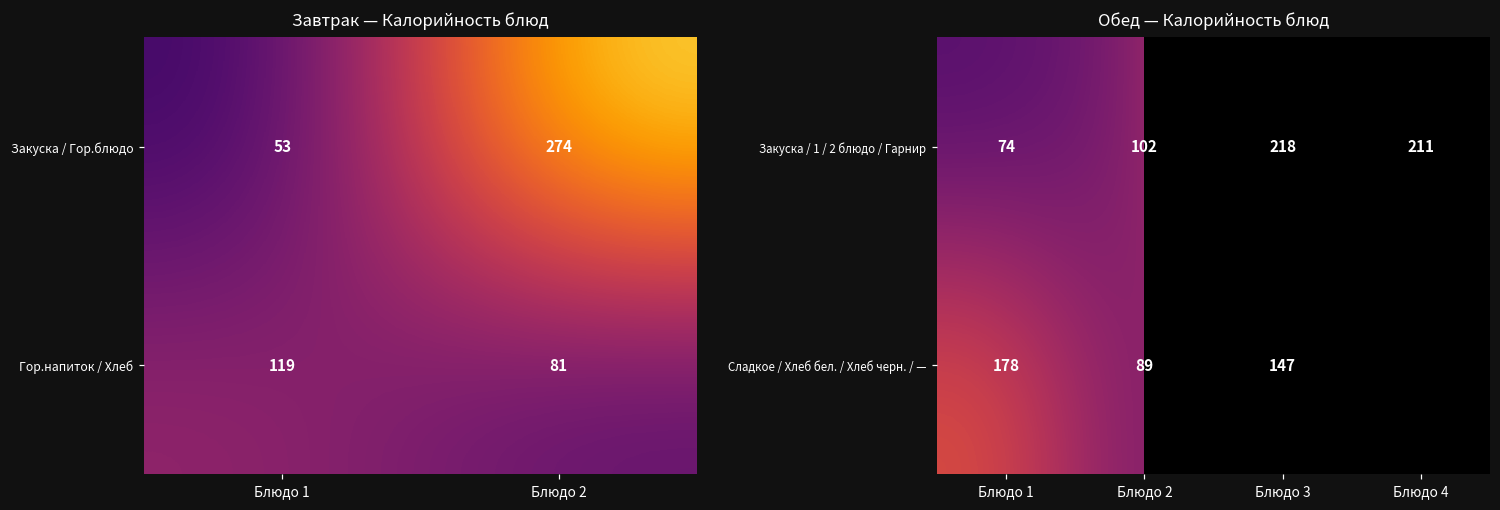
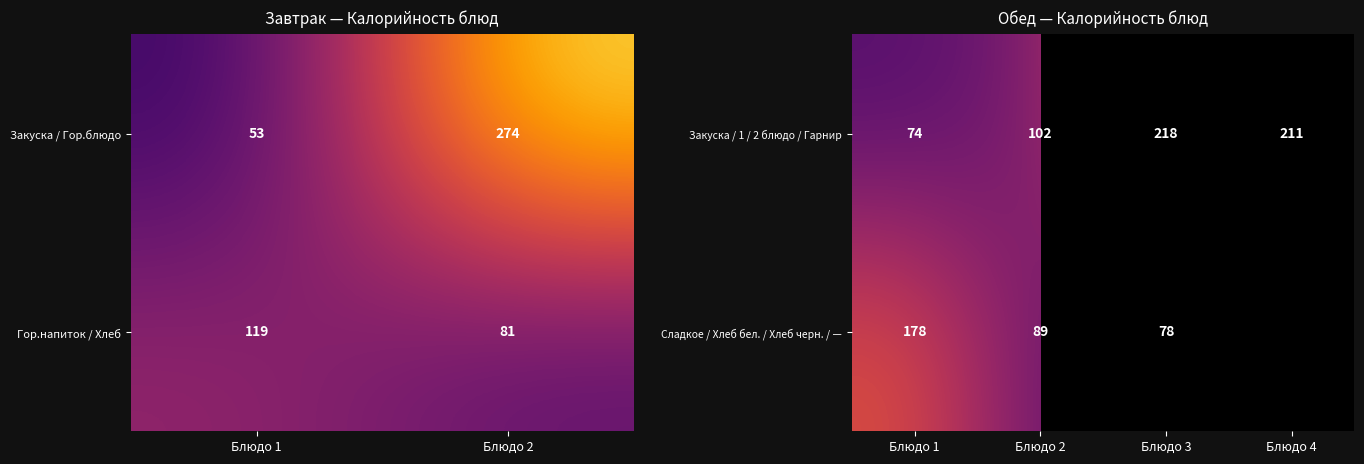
  {
    "Завтрак — Калорийность блюд": {
      "Закуска / Гор.блюдо": {
        "Блюдо 1": 53,
        "Блюдо 2": 274
      },
      "Гор.напиток / Хлеб": {
        "Блюдо 1": 119,
        "Блюдо 2": 81
      }
    },
    "Обед — Калорийность блюд": {
      "Закуска / 1 / 2 блюдо / Гарнир": {
        "Блюдо 1": 74,
        "Блюдо 2": 102,
        "Блюдо 3": 218,
        "Блюдо 4": 211
      },
      "Сладкое / Хлеб бел. / Хлеб черн. / —": {
        "Блюдо 1": 178,
        "Блюдо 2": 89,
-       "Блюдо 3": 147
+       "Блюдо 3": 78
      }
    }
  }
